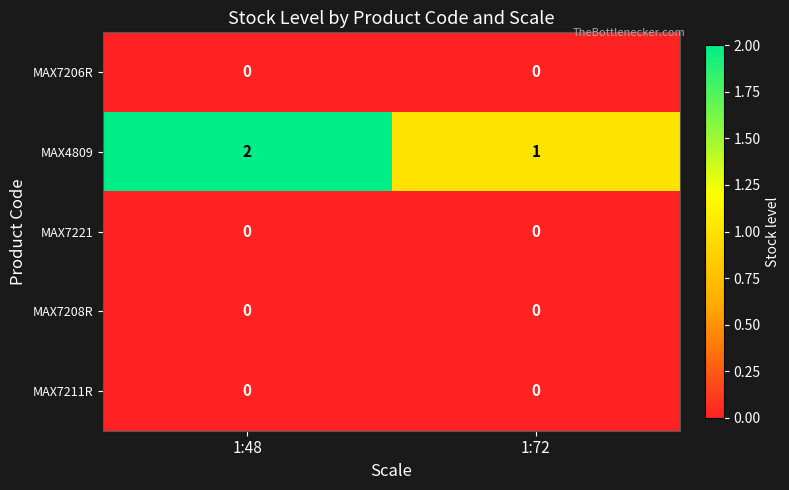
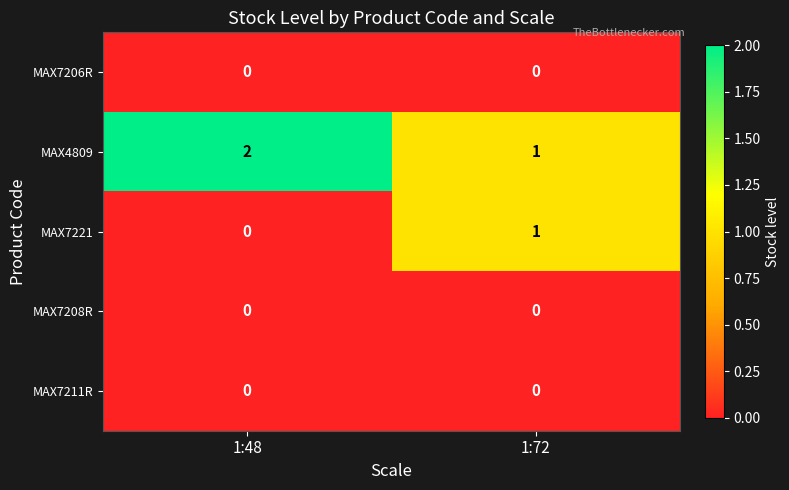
  {
    "MAX7206R": {
      "1:48": 0
    },
    "MAX4809": {
      "1:48": 2,
      "1:72": 1
    },
    "MAX7221": {
      "1:48": 0,
-     "1:72": 0
+     "1:72": 1
    },
    "MAX7208R": {
      "1:48": 0,
      "1:72": 0
    },
    "MAX7211R": {
      "1:48": 0,
      "1:72": 0
    }
  }
